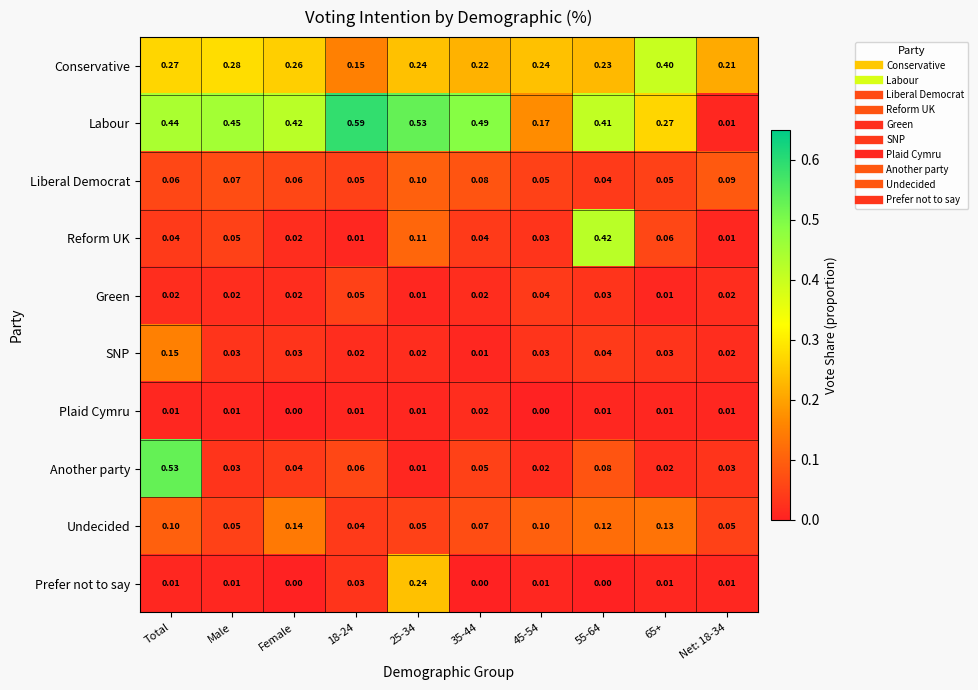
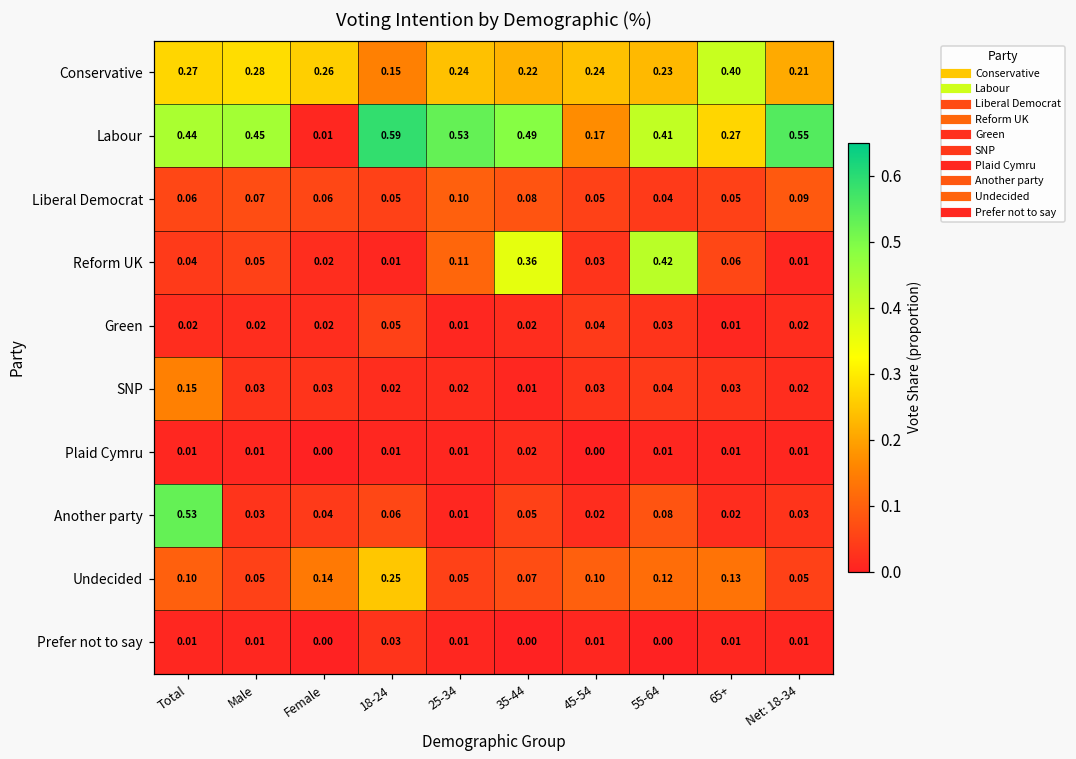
  {
    "Conservative": {
      "Total": 0.27,
      "Male": 0.28,
      "Female": 0.26,
      "18-24": 0.15,
      "25-34": 0.24,
      "35-44": 0.22,
      "45-54": 0.24,
      "55-64": 0.23,
      "65+": 0.40,
      "Net: 18-34": 0.21
    },
    "Labour": {
      "Total": 0.44,
      "Male": 0.45,
-     "Female": 0.42,
+     "Female": 0.01,
      "18-24": 0.59,
      "25-34": 0.53,
      "35-44": 0.49,
      "45-54": 0.17,
      "55-64": 0.41,
      "65+": 0.27,
-     "Net: 18-34": 0.01
+     "Net: 18-34": 0.55
    },
    "Liberal Democrat": {
      "Total": 0.06,
      "Male": 0.07,
      "Female": 0.06,
      "18-24": 0.05,
      "25-34": 0.10,
      "35-44": 0.08,
      "45-54": 0.05,
      "55-64": 0.04,
      "65+": 0.05,
      "Net: 18-34": 0.09
    },
    "Reform UK": {
      "Total": 0.04,
      "Male": 0.05,
      "Female": 0.02,
      "18-24": 0.01,
      "25-34": 0.11,
-     "35-44": 0.04,
+     "35-44": 0.36,
      "45-54": 0.03,
      "55-64": 0.42,
      "65+": 0.06,
      "Net: 18-34": 0.01
    },
    "Green": {
      "Total": 0.02,
      "Male": 0.02,
      "Female": 0.02,
      "18-24": 0.05,
      "25-34": 0.01,
      "35-44": 0.02,
      "45-54": 0.04,
      "55-64": 0.03,
      "65+": 0.01,
      "Net: 18-34": 0.02
    },
    "SNP": {
      "Total": 0.15,
      "Male": 0.03,
      "Female": 0.03,
      "18-24": 0.02,
      "25-34": 0.02,
      "35-44": 0.01,
      "45-54": 0.03,
      "55-64": 0.04,
      "65+": 0.03,
      "Net: 18-34": 0.02
    },
    "Plaid Cymru": {
      "Total": 0.01,
      "Male": 0.01,
      "Female": 0.00,
      "18-24": 0.01,
      "25-34": 0.01,
      "35-44": 0.02,
      "45-54": 0.00,
      "55-64": 0.01,
      "65+": 0.01,
      "Net: 18-34": 0.01
    },
    "Another party": {
      "Total": 0.53,
      "Male": 0.03,
      "Female": 0.04,
      "18-24": 0.06,
      "25-34": 0.01,
      "35-44": 0.05,
      "45-54": 0.02,
      "55-64": 0.08,
      "65+": 0.02,
      "Net: 18-34": 0.03
    },
    "Undecided": {
      "Total": 0.10,
      "Male": 0.05,
      "Female": 0.14,
-     "18-24": 0.04,
+     "18-24": 0.25,
      "25-34": 0.05,
      "35-44": 0.07,
      "45-54": 0.10,
      "55-64": 0.12,
      "65+": 0.13,
      "Net: 18-34": 0.05
    },
    "Prefer not to say": {
      "Total": 0.01,
      "Male": 0.01,
      "Female": 0.00,
      "18-24": 0.03,
-     "25-34": 0.24,
+     "25-34": 0.01,
      "35-44": 0.00,
      "45-54": 0.01,
      "55-64": 0.00,
      "65+": 0.01,
      "Net: 18-34": 0.01
    }
  }
